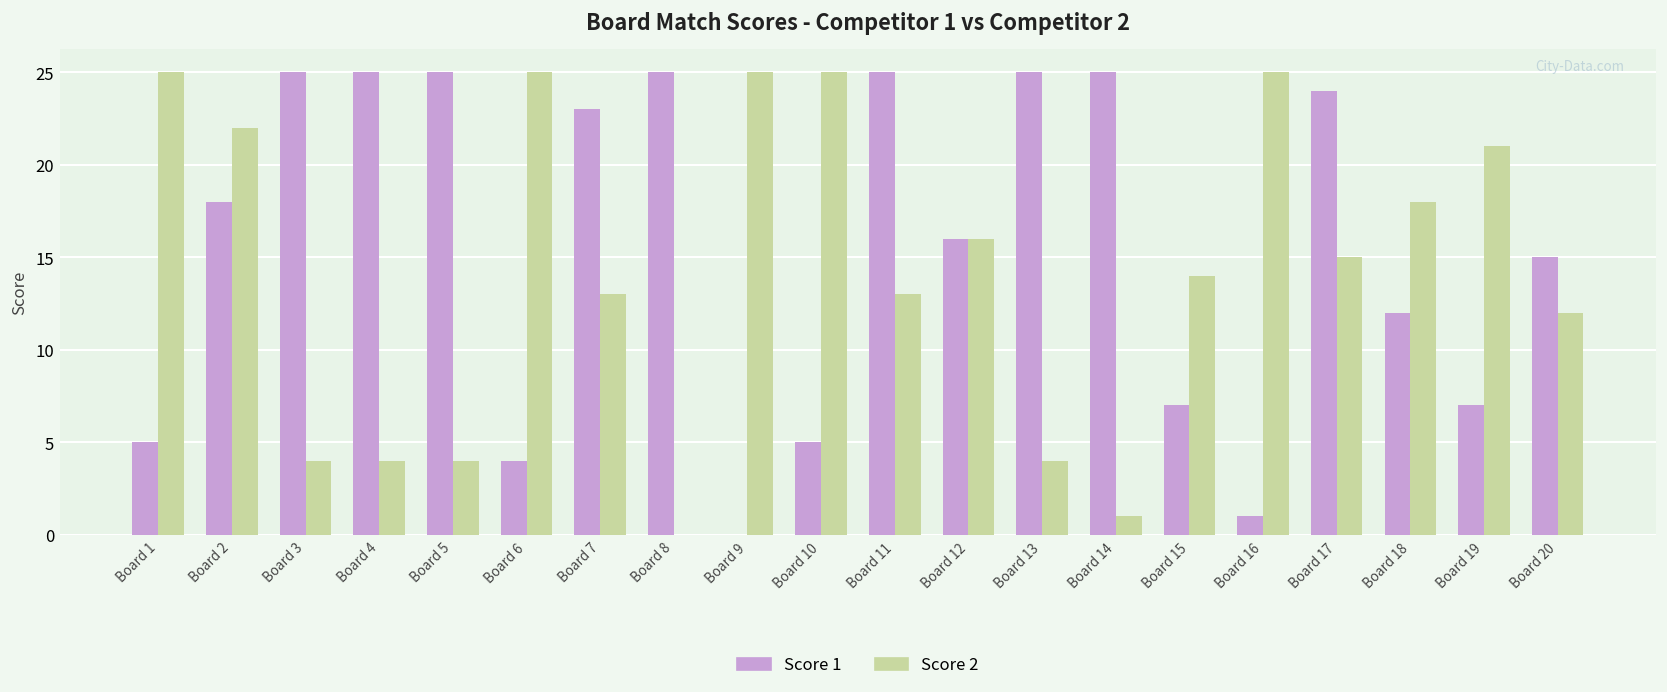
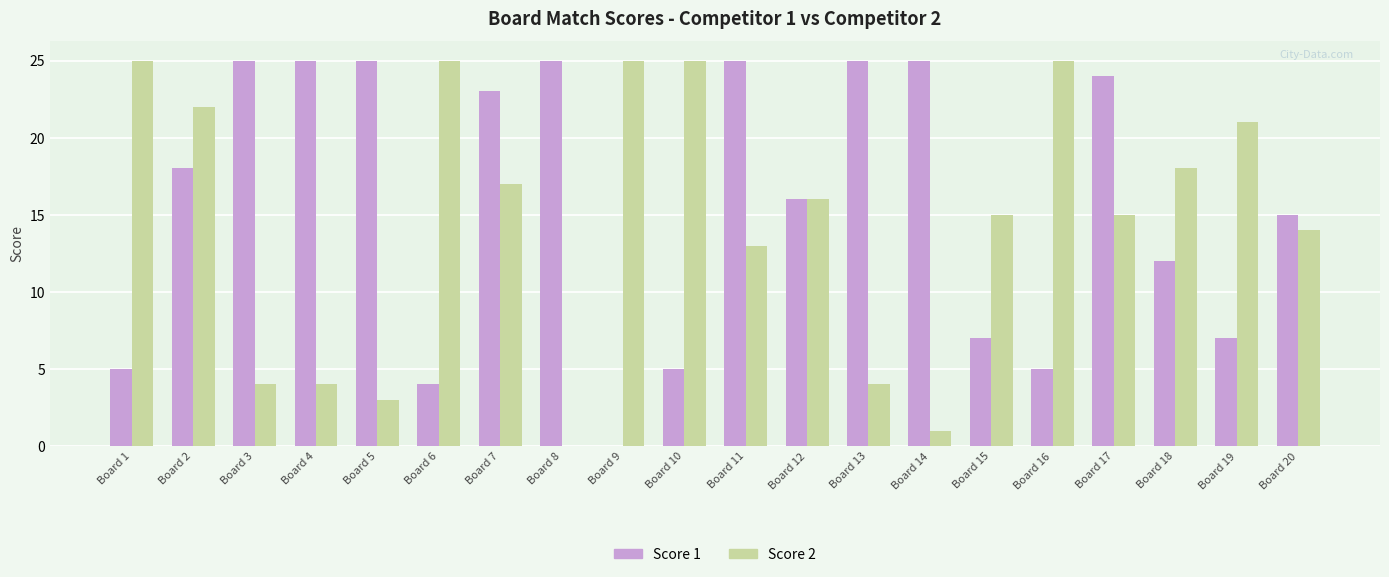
  {
    "Score 1": {
      "Board 1": 5,
      "Board 2": 18,
      "Board 3": 25,
      "Board 4": 25,
      "Board 5": 25,
      "Board 6": 4,
      "Board 7": 23,
      "Board 8": 25,
      "Board 9": 0,
      "Board 10": 5,
      "Board 11": 25,
      "Board 12": 16,
      "Board 13": 25,
      "Board 14": 25,
      "Board 15": 7,
-     "Board 16": 1,
+     "Board 16": 5,
      "Board 17": 24,
      "Board 18": 12,
      "Board 19": 7,
      "Board 20": 15
    },
    "Score 2": {
      "Board 1": 25,
      "Board 2": 22,
      "Board 3": 4,
      "Board 4": 4,
-     "Board 5": 4,
+     "Board 5": 3,
      "Board 6": 25,
-     "Board 7": 13,
+     "Board 7": 17,
      "Board 8": 0,
      "Board 9": 25,
      "Board 10": 25,
      "Board 11": 13,
      "Board 12": 16,
      "Board 13": 4,
      "Board 14": 1,
-     "Board 15": 14,
+     "Board 15": 15,
      "Board 16": 25,
      "Board 17": 15,
      "Board 18": 18,
      "Board 19": 21,
-     "Board 20": 12
+     "Board 20": 14
    }
  }
